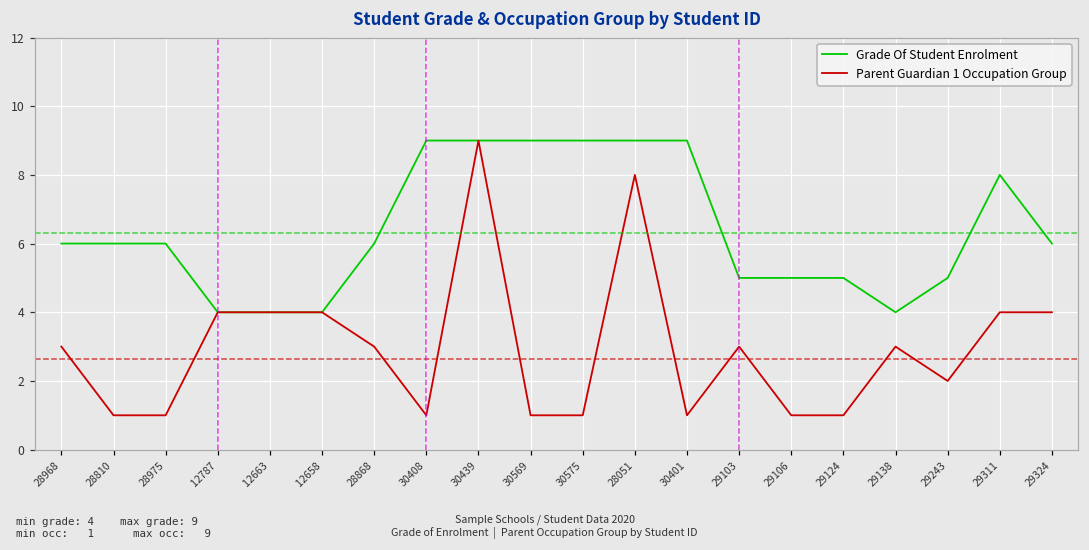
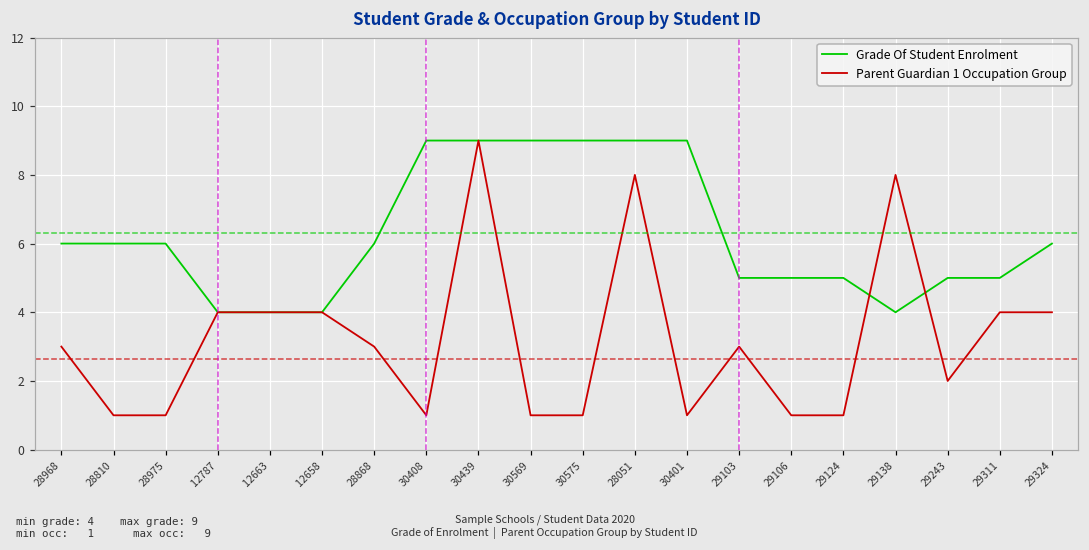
  {
    "Grade Of Student Enrolment": {
      "28968": 6,
      "28810": 6,
      "28975": 6,
      "28868": 6,
      "30408": 9,
      "30569": 9,
      "30575": 9,
      "28051": 9,
      "30401": 9,
      "29103": 5,
      "29106": 5,
      "29124": 5,
      "29138": 4,
      "29243": 5,
-     "29311": 8,
+     "29311": 5,
      "29324": 6
    },
    "Parent Guardian 1 Occupation Group": {
      "28968": 3,
      "28810": 1,
      "28975": 1,
      "28868": 3,
      "30408": 1,
      "30569": 1,
      "30575": 1,
      "28051": 8,
      "30401": 1,
      "29103": 3,
      "29106": 1,
      "29124": 1,
-     "29138": 3,
+     "29138": 8,
      "29243": 2,
      "29311": 4,
      "29324": 4
    }
  }
